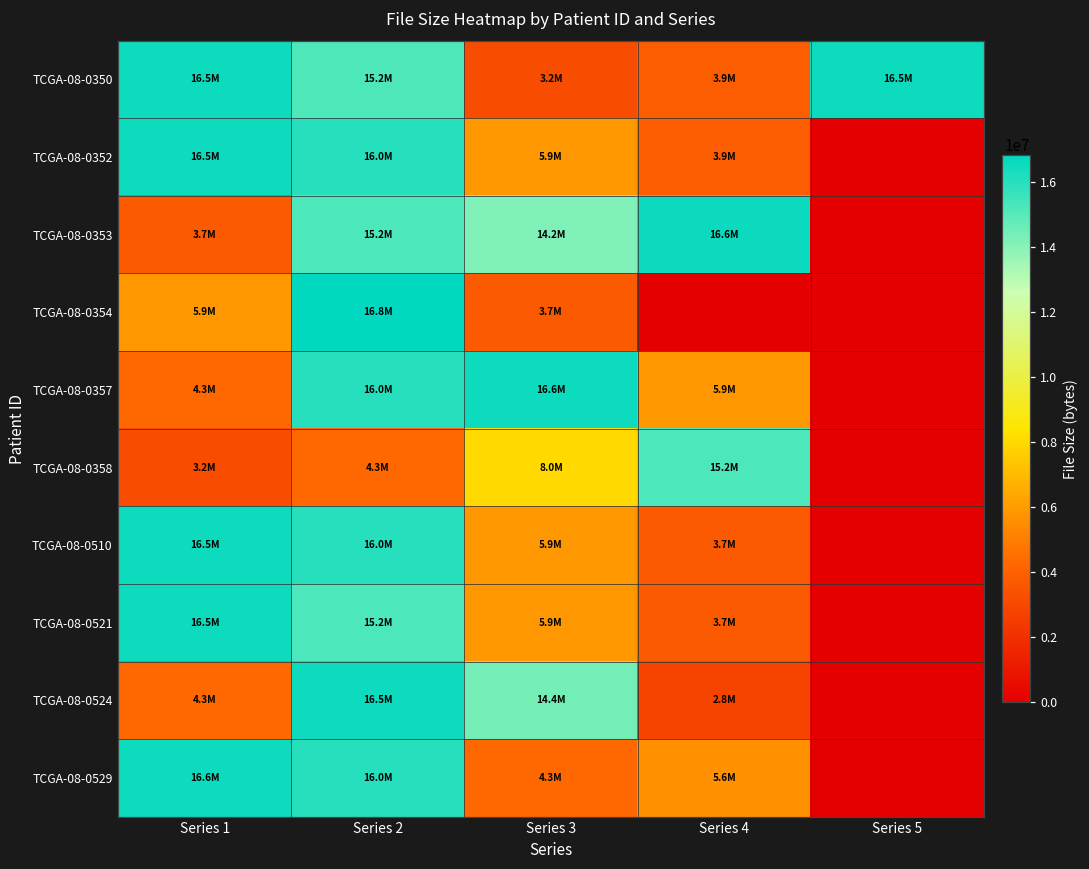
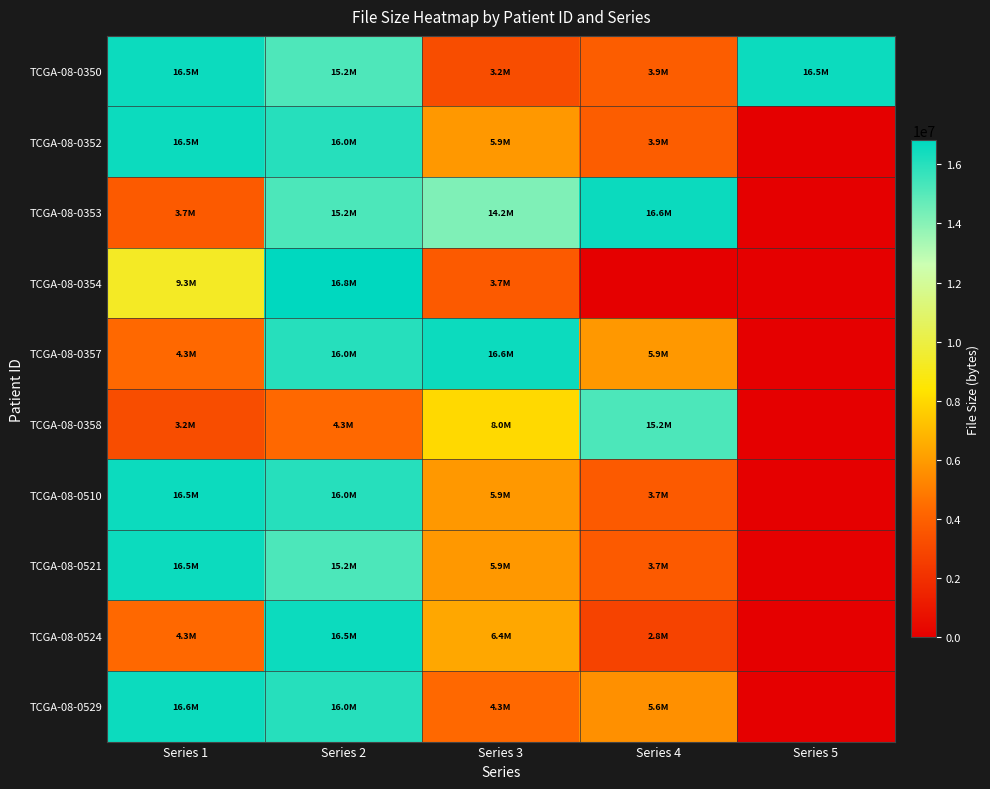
  {
    "TCGA-08-0350": {
      "Series 1": "16.5M",
      "Series 2": "15.2M",
      "Series 3": "3.2M",
      "Series 4": "3.9M",
      "Series 5": "16.5M"
    },
    "TCGA-08-0352": {
      "Series 1": "16.5M",
      "Series 2": "16.0M",
      "Series 3": "5.9M",
      "Series 4": "3.9M"
    },
    "TCGA-08-0353": {
      "Series 1": "3.7M",
      "Series 2": "15.2M",
      "Series 3": "14.2M",
      "Series 4": "16.6M"
    },
    "TCGA-08-0354": {
-     "Series 1": "5.9M",
+     "Series 1": "9.3M",
      "Series 2": "16.8M",
      "Series 3": "3.7M"
    },
    "TCGA-08-0357": {
      "Series 1": "4.3M",
      "Series 2": "16.0M",
      "Series 3": "16.6M",
      "Series 4": "5.9M"
    },
    "TCGA-08-0358": {
      "Series 1": "3.2M",
      "Series 2": "4.3M",
      "Series 3": "8.0M",
      "Series 4": "15.2M"
    },
    "TCGA-08-0510": {
      "Series 1": "16.5M",
      "Series 2": "16.0M",
      "Series 3": "5.9M",
      "Series 4": "3.7M"
    },
    "TCGA-08-0521": {
      "Series 1": "16.5M",
      "Series 2": "15.2M",
      "Series 3": "5.9M",
      "Series 4": "3.7M"
    },
    "TCGA-08-0524": {
      "Series 1": "4.3M",
      "Series 2": "16.5M",
-     "Series 3": "14.4M",
+     "Series 3": "6.4M",
      "Series 4": "2.8M"
    },
    "TCGA-08-0529": {
      "Series 1": "16.6M",
      "Series 2": "16.0M",
      "Series 3": "4.3M",
      "Series 4": "5.6M"
    }
  }
